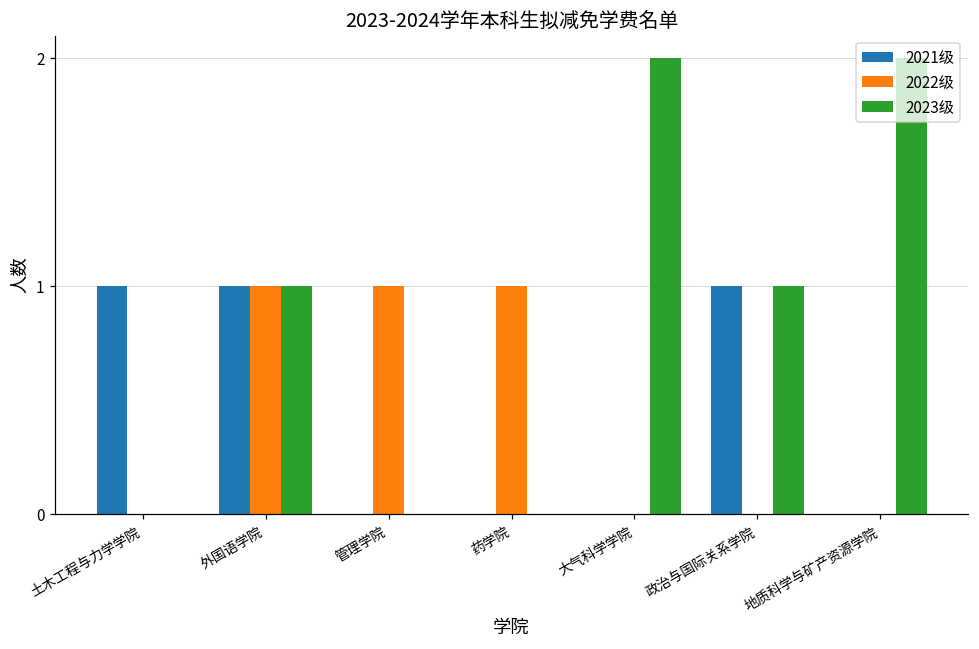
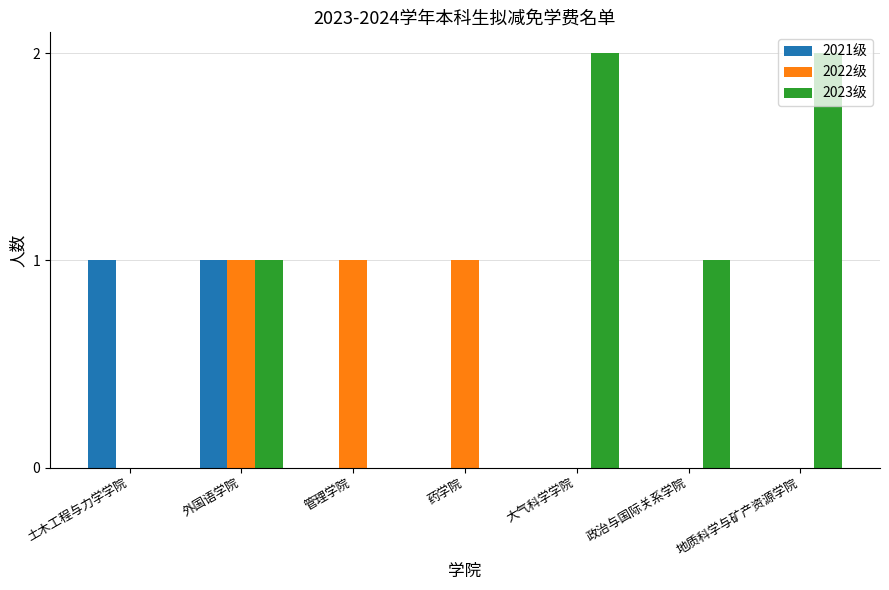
  {
    "2021级": {
      "土木工程与力学学院": 1,
      "外国语学院": 1,
      "管理学院": 0,
      "药学院": 0,
      "大气科学学院": 0,
-     "政治与国际关系学院": 1,
+     "政治与国际关系学院": 0,
      "地质科学与矿产资源学院": 0
    },
    "2022级": {
      "土木工程与力学学院": 0,
      "外国语学院": 1,
      "管理学院": 1,
      "药学院": 1,
      "大气科学学院": 0,
      "政治与国际关系学院": 0,
      "地质科学与矿产资源学院": 0
    },
    "2023级": {
      "土木工程与力学学院": 0,
      "外国语学院": 1,
      "管理学院": 0,
      "药学院": 0,
      "大气科学学院": 2,
      "政治与国际关系学院": 1
    }
  }
